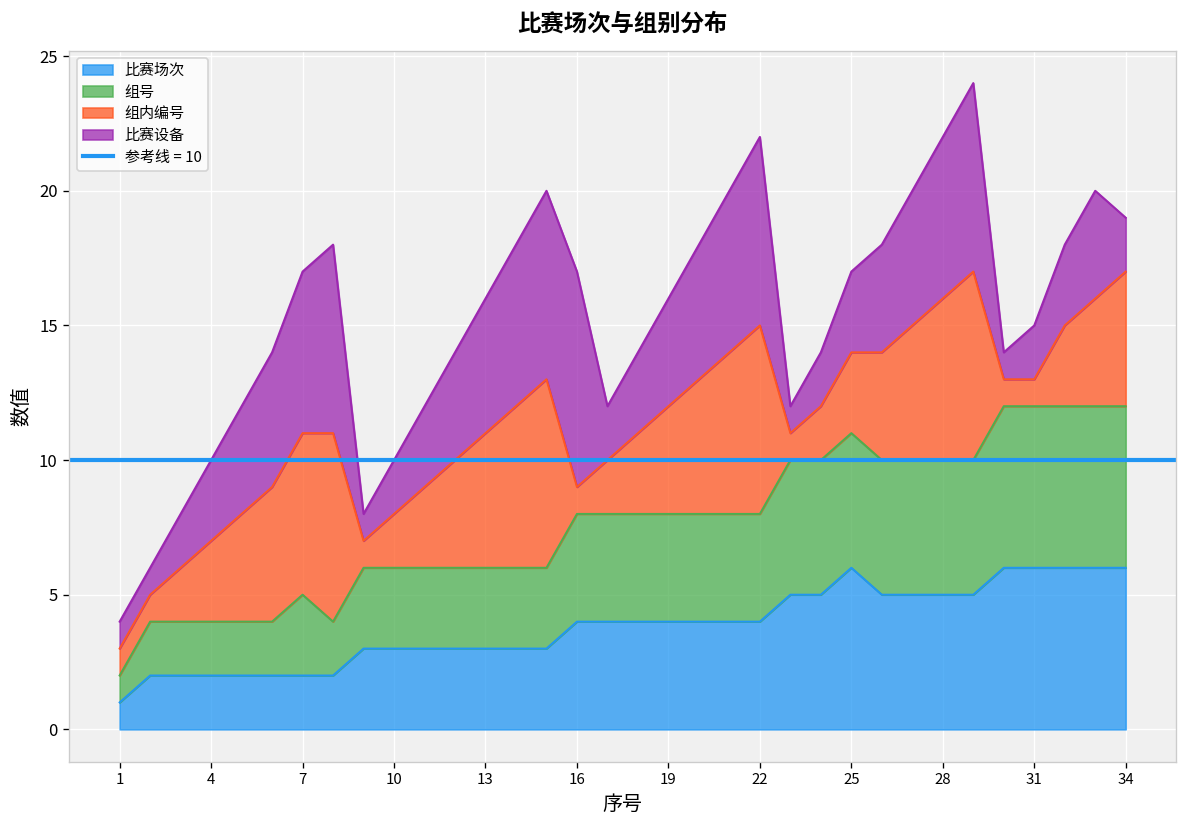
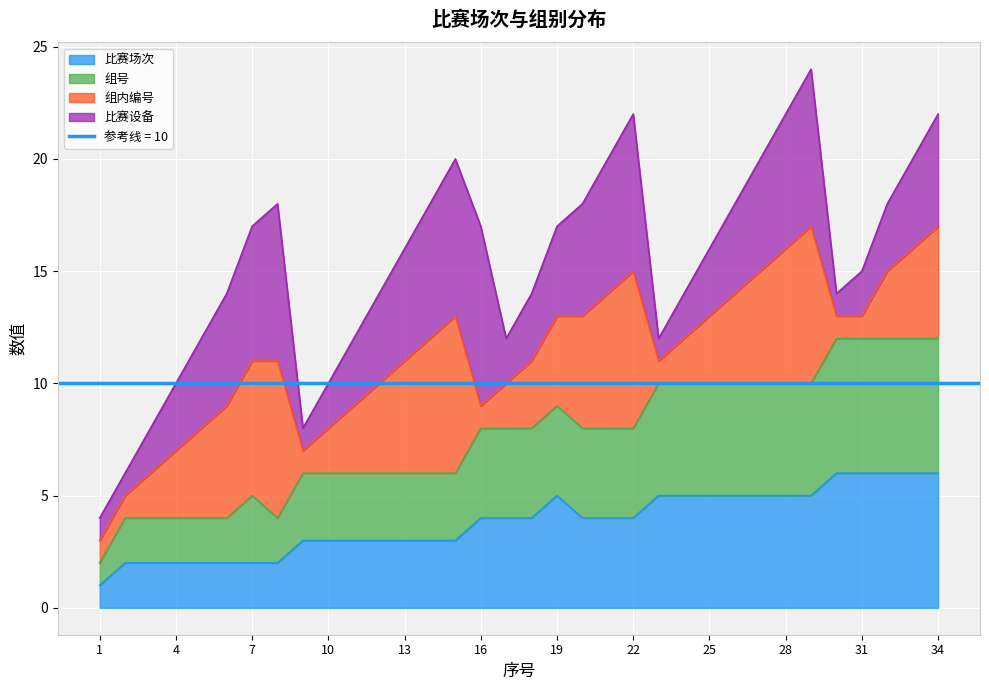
  {
    "比赛场次": {
      "1": 1,
      "4": 2,
      "7": 2,
      "10": 3,
      "13": 3,
      "16": 4,
-     "19": 4,
+     "19": 5,
      "22": 4,
-     "25": 6,
+     "25": 5,
      "28": 5,
      "31": 6,
      "34": 6
    },
    "组号": {
      "1": 1,
      "4": 2,
      "7": 3,
      "10": 3,
      "13": 3,
      "16": 4,
      "19": 4,
      "22": 4,
      "25": 5,
      "28": 5,
      "31": 6,
      "34": 6
    },
    "组内编号": {
      "1": 1,
      "4": 3,
      "7": 6,
      "10": 2,
      "13": 5,
      "16": 1,
      "19": 4,
      "22": 7,
      "25": 3,
      "28": 6,
      "31": 1,
      "34": 5
    },
    "比赛设备": {
      "1": 1,
      "4": 3,
      "7": 6,
      "10": 2,
      "13": 5,
      "16": 8,
      "19": 4,
      "22": 7,
      "25": 3,
      "28": 6,
      "31": 2,
-     "34": 2
+     "34": 5
    }
  }
